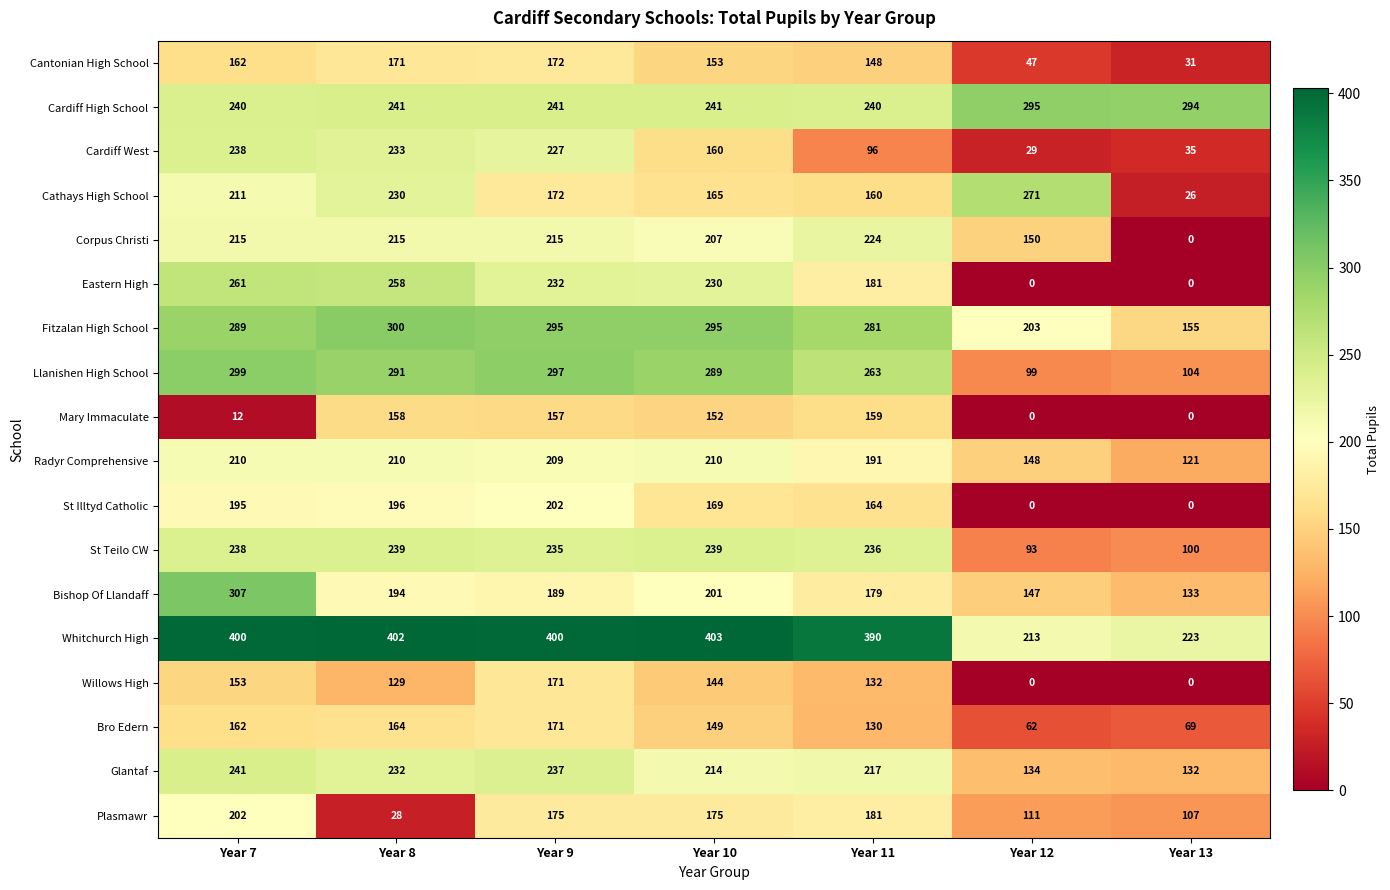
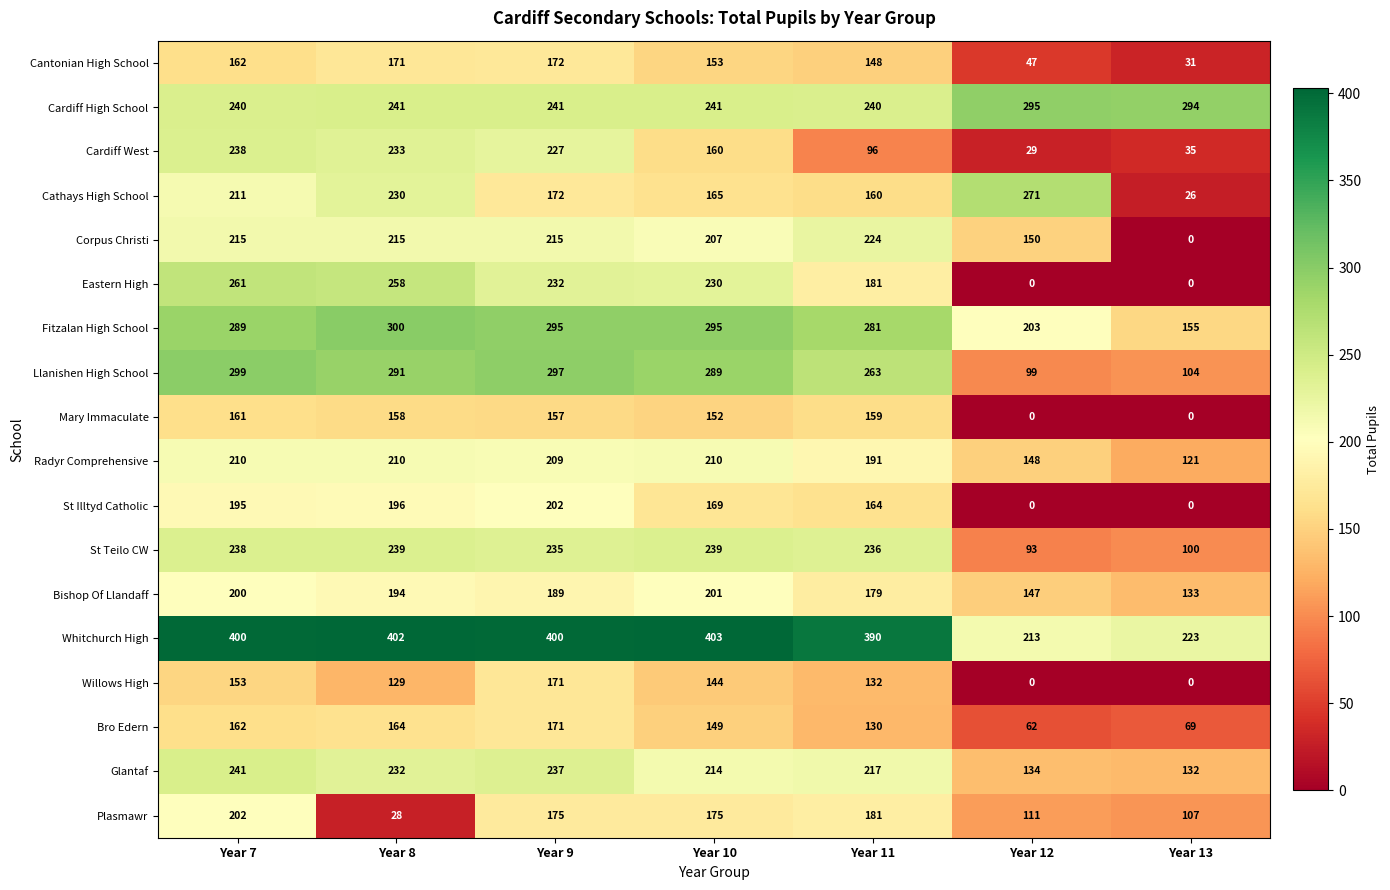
  {
    "Cantonian High School": {
      "Year 7": 162,
      "Year 8": 171,
      "Year 9": 172,
      "Year 10": 153,
      "Year 11": 148,
      "Year 12": 47,
      "Year 13": 31
    },
    "Cardiff High School": {
      "Year 7": 240,
      "Year 8": 241,
      "Year 9": 241,
      "Year 10": 241,
      "Year 11": 240,
      "Year 12": 295,
      "Year 13": 294
    },
    "Cardiff West": {
      "Year 7": 238,
      "Year 8": 233,
      "Year 9": 227,
      "Year 10": 160,
      "Year 11": 96,
      "Year 12": 29,
      "Year 13": 35
    },
    "Cathays High School": {
      "Year 7": 211,
      "Year 8": 230,
      "Year 9": 172,
      "Year 10": 165,
      "Year 11": 160,
      "Year 12": 271,
      "Year 13": 26
    },
    "Corpus Christi": {
      "Year 7": 215,
      "Year 8": 215,
      "Year 9": 215,
      "Year 10": 207,
      "Year 11": 224,
      "Year 12": 150,
      "Year 13": 0
    },
    "Eastern High": {
      "Year 7": 261,
      "Year 8": 258,
      "Year 9": 232,
      "Year 10": 230,
      "Year 11": 181,
      "Year 12": 0,
      "Year 13": 0
    },
    "Fitzalan High School": {
      "Year 7": 289,
      "Year 8": 300,
      "Year 9": 295,
      "Year 10": 295,
      "Year 11": 281,
      "Year 12": 203,
      "Year 13": 155
    },
    "Llanishen High School": {
      "Year 7": 299,
      "Year 8": 291,
      "Year 9": 297,
      "Year 10": 289,
      "Year 11": 263,
      "Year 12": 99,
      "Year 13": 104
    },
    "Mary Immaculate": {
-     "Year 7": 12,
+     "Year 7": 161,
      "Year 8": 158,
      "Year 9": 157,
      "Year 10": 152,
      "Year 11": 159,
      "Year 12": 0,
      "Year 13": 0
    },
    "Radyr Comprehensive": {
      "Year 7": 210,
      "Year 8": 210,
      "Year 9": 209,
      "Year 10": 210,
      "Year 11": 191,
      "Year 12": 148,
      "Year 13": 121
    },
    "St Illtyd Catholic": {
      "Year 7": 195,
      "Year 8": 196,
      "Year 9": 202,
      "Year 10": 169,
      "Year 11": 164,
      "Year 12": 0,
      "Year 13": 0
    },
    "St Teilo CW": {
      "Year 7": 238,
      "Year 8": 239,
      "Year 9": 235,
      "Year 10": 239,
      "Year 11": 236,
      "Year 12": 93,
      "Year 13": 100
    },
    "Bishop Of Llandaff": {
-     "Year 7": 307,
+     "Year 7": 200,
      "Year 8": 194,
      "Year 9": 189,
      "Year 10": 201,
      "Year 11": 179,
      "Year 12": 147,
      "Year 13": 133
    },
    "Whitchurch High": {
      "Year 7": 400,
      "Year 8": 402,
      "Year 9": 400,
      "Year 10": 403,
      "Year 11": 390,
      "Year 12": 213,
      "Year 13": 223
    },
    "Willows High": {
      "Year 7": 153,
      "Year 8": 129,
      "Year 9": 171,
      "Year 10": 144,
      "Year 11": 132,
      "Year 12": 0,
      "Year 13": 0
    },
    "Bro Edern": {
      "Year 7": 162,
      "Year 8": 164,
      "Year 9": 171,
      "Year 10": 149,
      "Year 11": 130,
      "Year 12": 62,
      "Year 13": 69
    },
    "Glantaf": {
      "Year 7": 241,
      "Year 8": 232,
      "Year 9": 237,
      "Year 10": 214,
      "Year 11": 217,
      "Year 12": 134,
      "Year 13": 132
    },
    "Plasmawr": {
      "Year 7": 202,
      "Year 8": 28,
      "Year 9": 175,
      "Year 10": 175,
      "Year 11": 181,
      "Year 12": 111,
      "Year 13": 107
    }
  }
